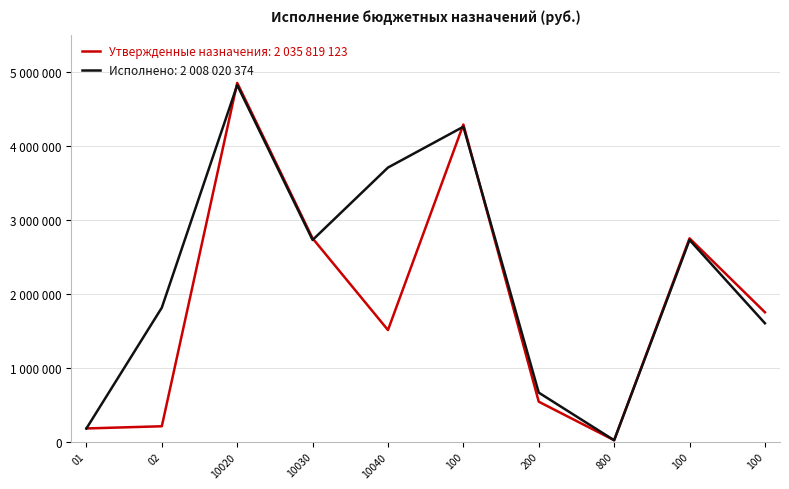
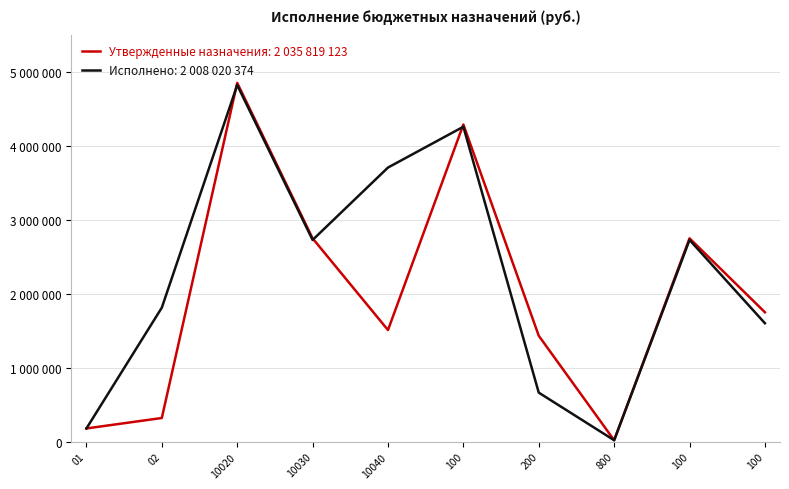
  {
    "Утвержденные назначения: 2 035 819 123": {
-     "02": 200000,
+     "02": 300000,
      "10040": 1500000,
-     "200": 500000
+     "200": 1400000
    },
    "Исполнено: 2 008 020 374": {
      "02": 1800000,
      "10040": 3700000,
      "200": 700000
    }
  }
